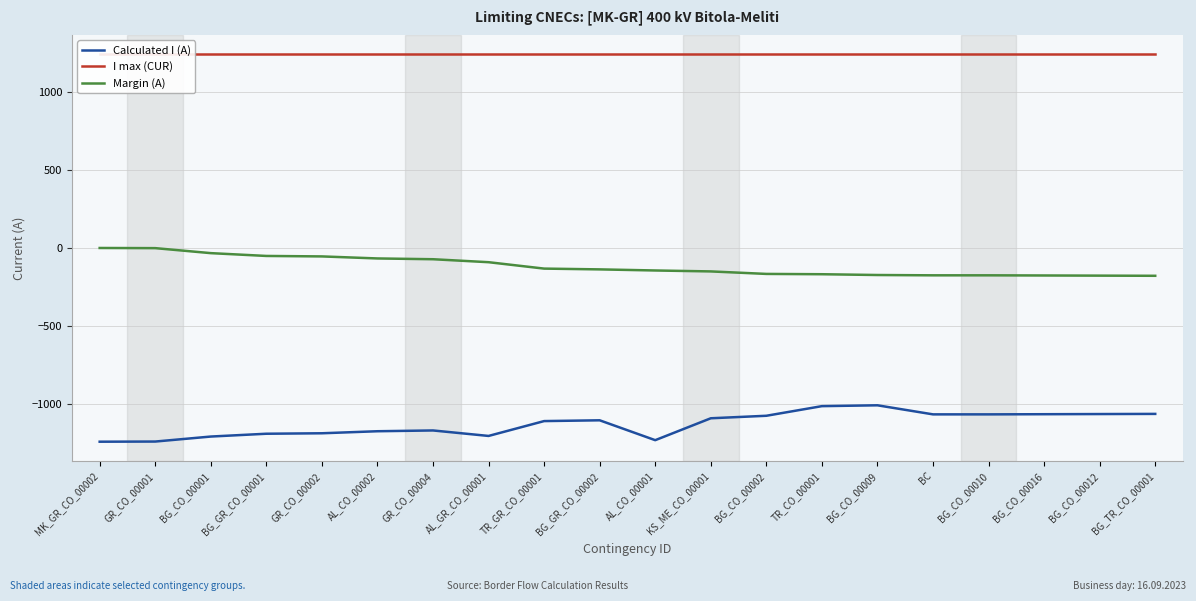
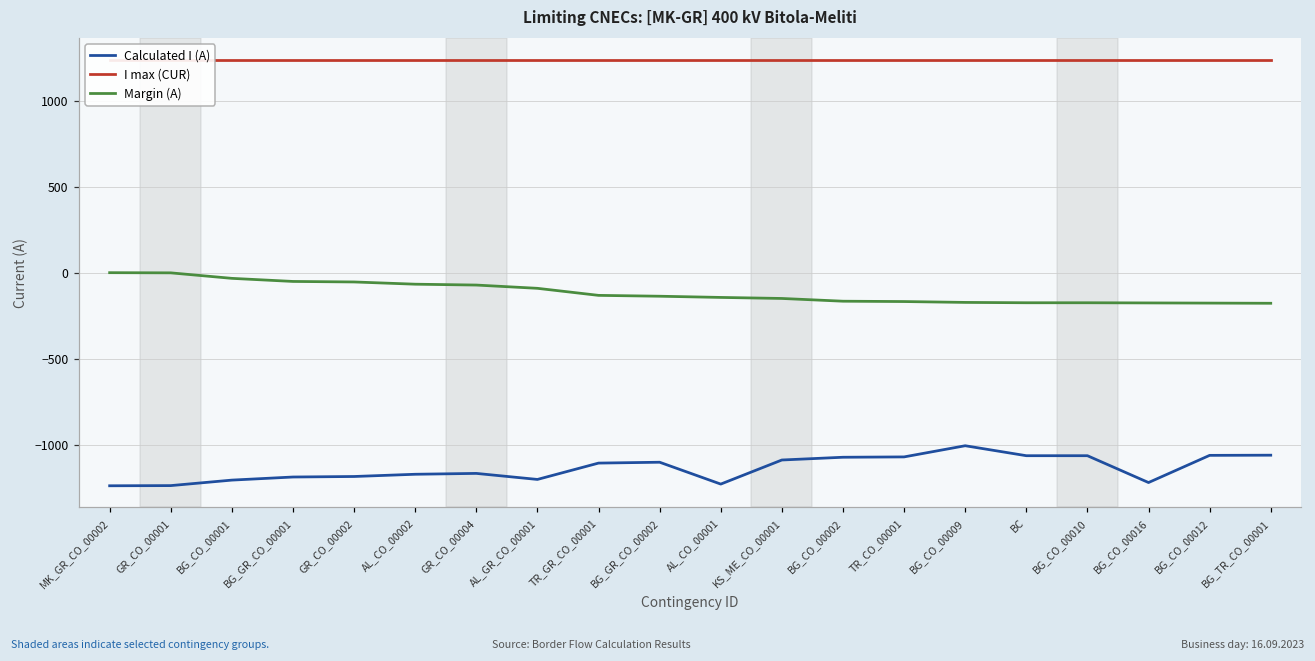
  {
    "Calculated I (A)": {
      "MK_GR_CO_00002": -1240,
      "GR_CO_00001": -1240,
      "BG_CO_00001": -1210,
      "BG_GR_CO_00001": -1190,
      "GR_CO_00002": -1190,
      "AL_CO_00002": -1170,
      "GR_CO_00004": -1170,
      "AL_GR_CO_00001": -1200,
      "TR_GR_CO_00001": -1110,
      "BG_GR_CO_00002": -1100,
      "AL_CO_00001": -1230,
      "KS_ME_CO_00001": -1090,
      "BG_CO_00002": -1070,
-     "TR_CO_00001": -1010,
+     "TR_CO_00001": -1070,
      "BG_CO_00009": -1010,
      "BC": -1070,
      "BG_CO_00010": -1070,
-     "BG_CO_00016": -1060,
+     "BG_CO_00016": -1220,
      "BG_CO_00012": -1060,
      "BG_TR_CO_00001": -1060
    },
    "I max (CUR)": {
      "BG_CO_00001": 1240,
      "BG_GR_CO_00001": 1240,
      "GR_CO_00002": 1240,
      "AL_CO_00002": 1240,
      "GR_CO_00004": 1240,
      "AL_GR_CO_00001": 1240,
      "TR_GR_CO_00001": 1240,
      "BG_GR_CO_00002": 1240,
      "AL_CO_00001": 1240,
      "KS_ME_CO_00001": 1240,
      "BG_CO_00002": 1240,
      "TR_CO_00001": 1240,
      "BG_CO_00009": 1240,
      "BC": 1240,
      "BG_CO_00010": 1240,
      "BG_CO_00016": 1240,
      "BG_CO_00012": 1240,
      "BG_TR_CO_00001": 1240
    },
    "Margin (A)": {
      "MK_GR_CO_00002": 0,
      "GR_CO_00001": 0,
      "BG_CO_00001": -30,
      "BG_GR_CO_00001": -50,
      "GR_CO_00002": -50,
      "AL_CO_00002": -70,
      "GR_CO_00004": -70,
      "AL_GR_CO_00001": -90,
      "TR_GR_CO_00001": -130,
      "BG_GR_CO_00002": -140,
      "AL_CO_00001": -140,
      "KS_ME_CO_00001": -150,
      "BG_CO_00002": -170,
      "TR_CO_00001": -170,
      "BG_CO_00009": -170,
      "BC": -180,
      "BG_CO_00010": -180,
      "BG_CO_00016": -180,
      "BG_CO_00012": -180,
      "BG_TR_CO_00001": -180
    }
  }
